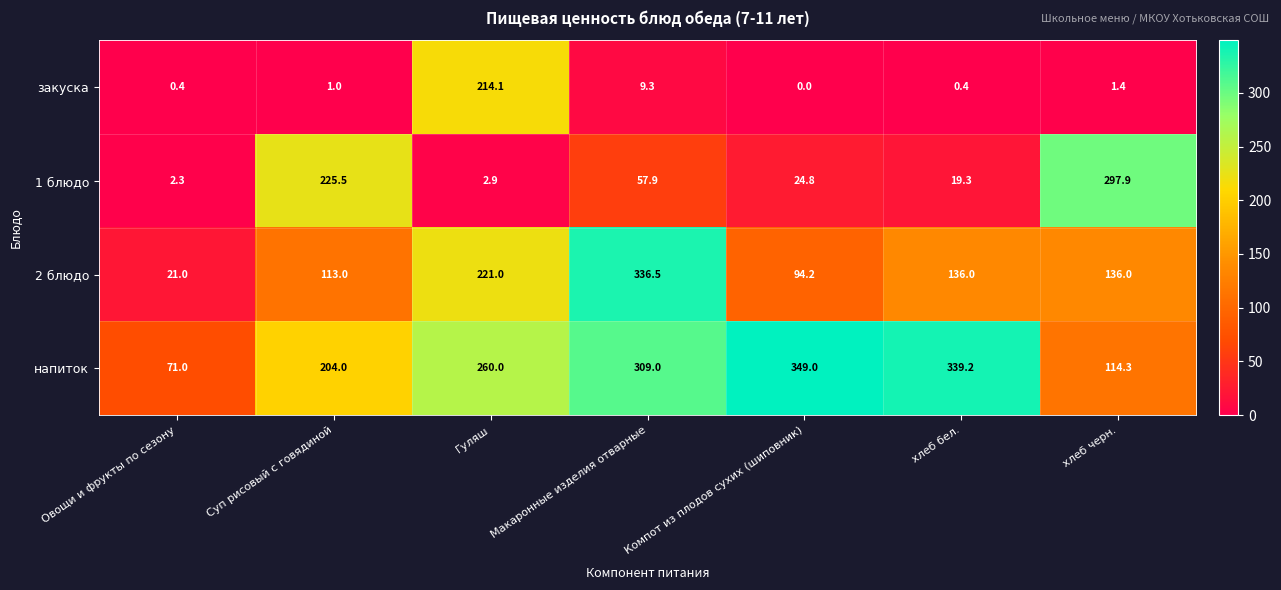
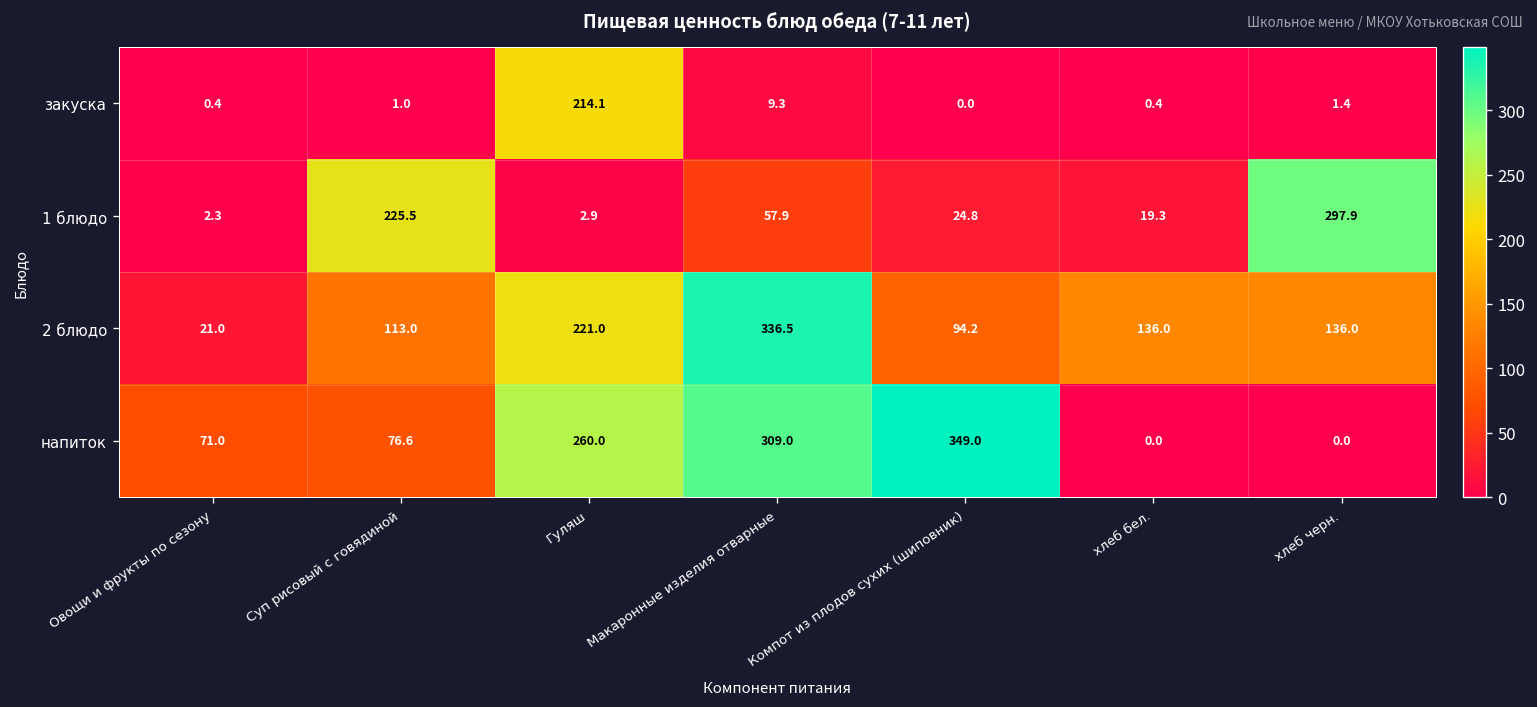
  {
    "закуска": {
      "Овощи и фрукты по сезону": 0.4,
      "Суп рисовый с говядиной": 1.0,
      "Гуляш": 214.1,
      "Макаронные изделия отварные": 9.3,
      "Компот из плодов сухих (шиповник)": 0.0,
      "хлеб бел.": 0.4,
      "хлеб черн.": 1.4
    },
    "1 блюдо": {
      "Овощи и фрукты по сезону": 2.3,
      "Суп рисовый с говядиной": 225.5,
      "Гуляш": 2.9,
      "Макаронные изделия отварные": 57.9,
      "Компот из плодов сухих (шиповник)": 24.8,
      "хлеб бел.": 19.3,
      "хлеб черн.": 297.9
    },
    "2 блюдо": {
      "Овощи и фрукты по сезону": 21.0,
      "Суп рисовый с говядиной": 113.0,
      "Гуляш": 221.0,
      "Макаронные изделия отварные": 336.5,
      "Компот из плодов сухих (шиповник)": 94.2,
      "хлеб бел.": 136.0,
      "хлеб черн.": 136.0
    },
    "напиток": {
      "Овощи и фрукты по сезону": 71.0,
-     "Суп рисовый с говядиной": 204.0,
+     "Суп рисовый с говядиной": 76.6,
      "Гуляш": 260.0,
      "Макаронные изделия отварные": 309.0,
      "Компот из плодов сухих (шиповник)": 349.0,
-     "хлеб бел.": 339.2,
-     "хлеб черн.": 114.3
+     "хлеб бел.": 0.0,
+     "хлеб черн.": 0.0
    }
  }
